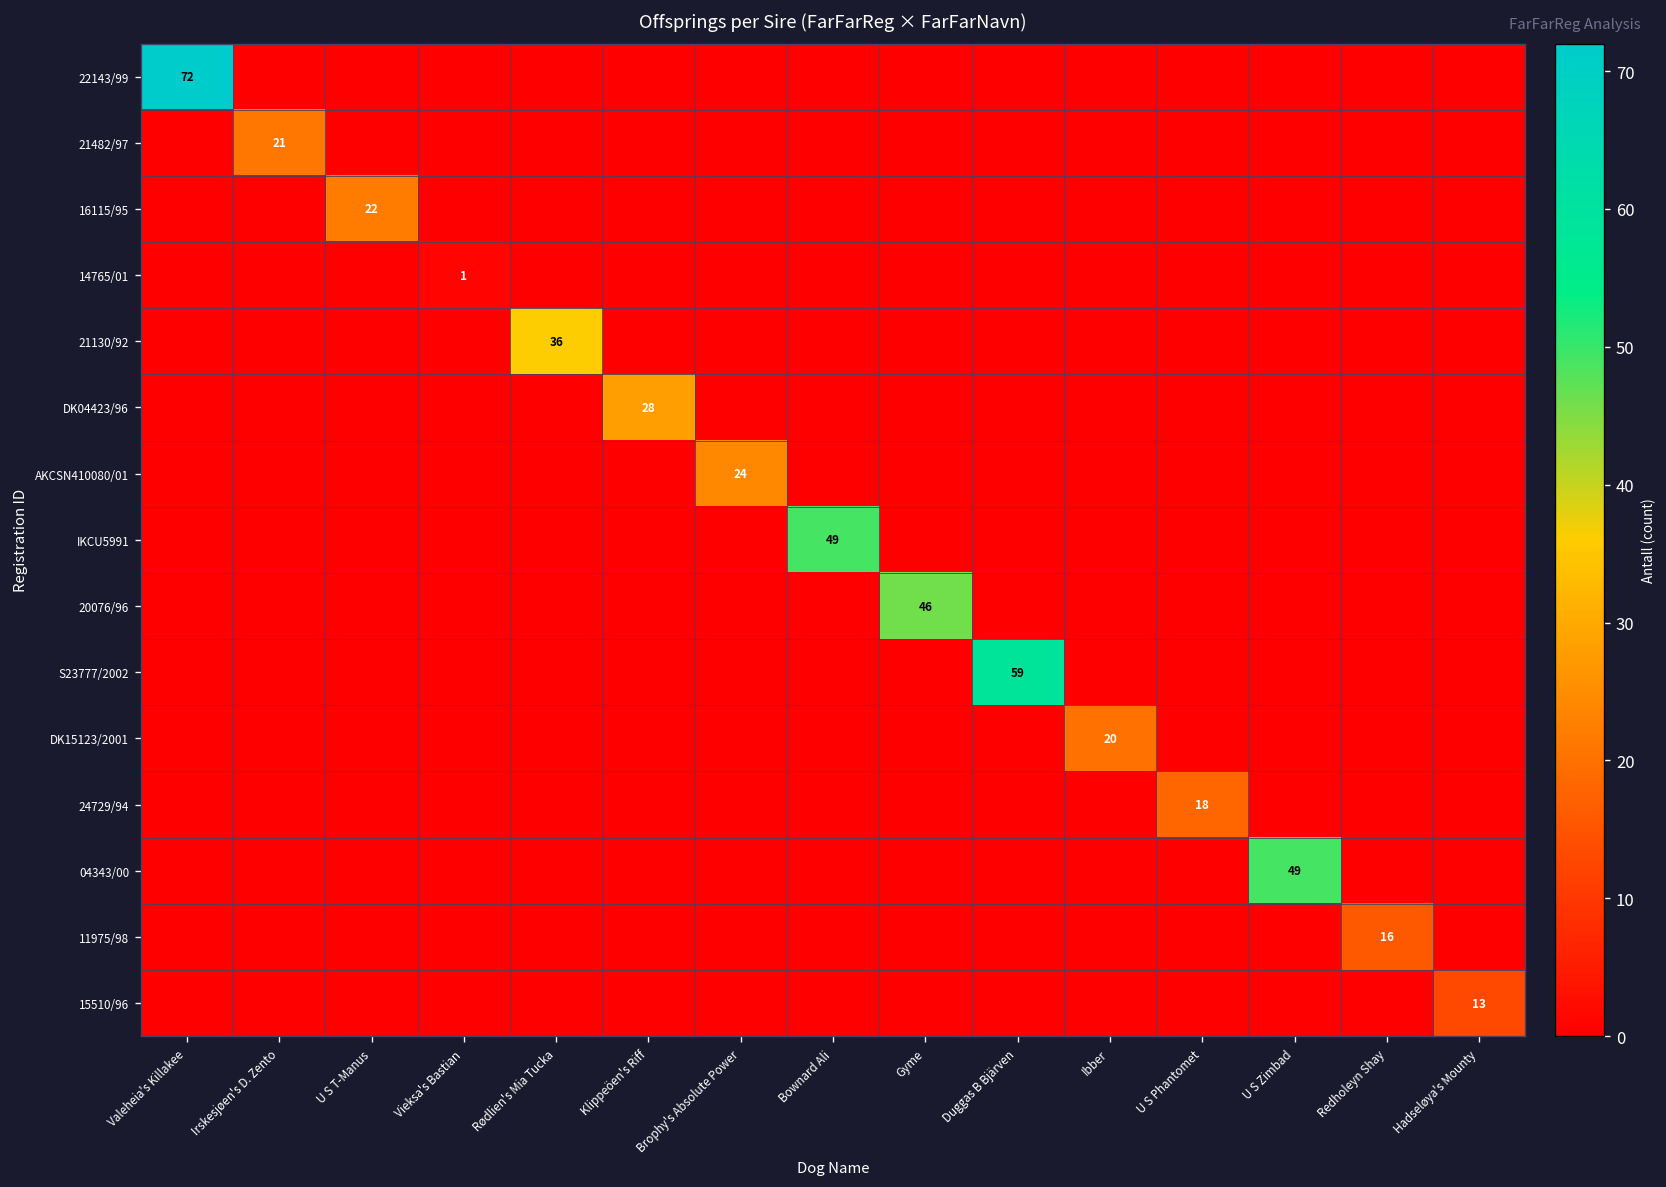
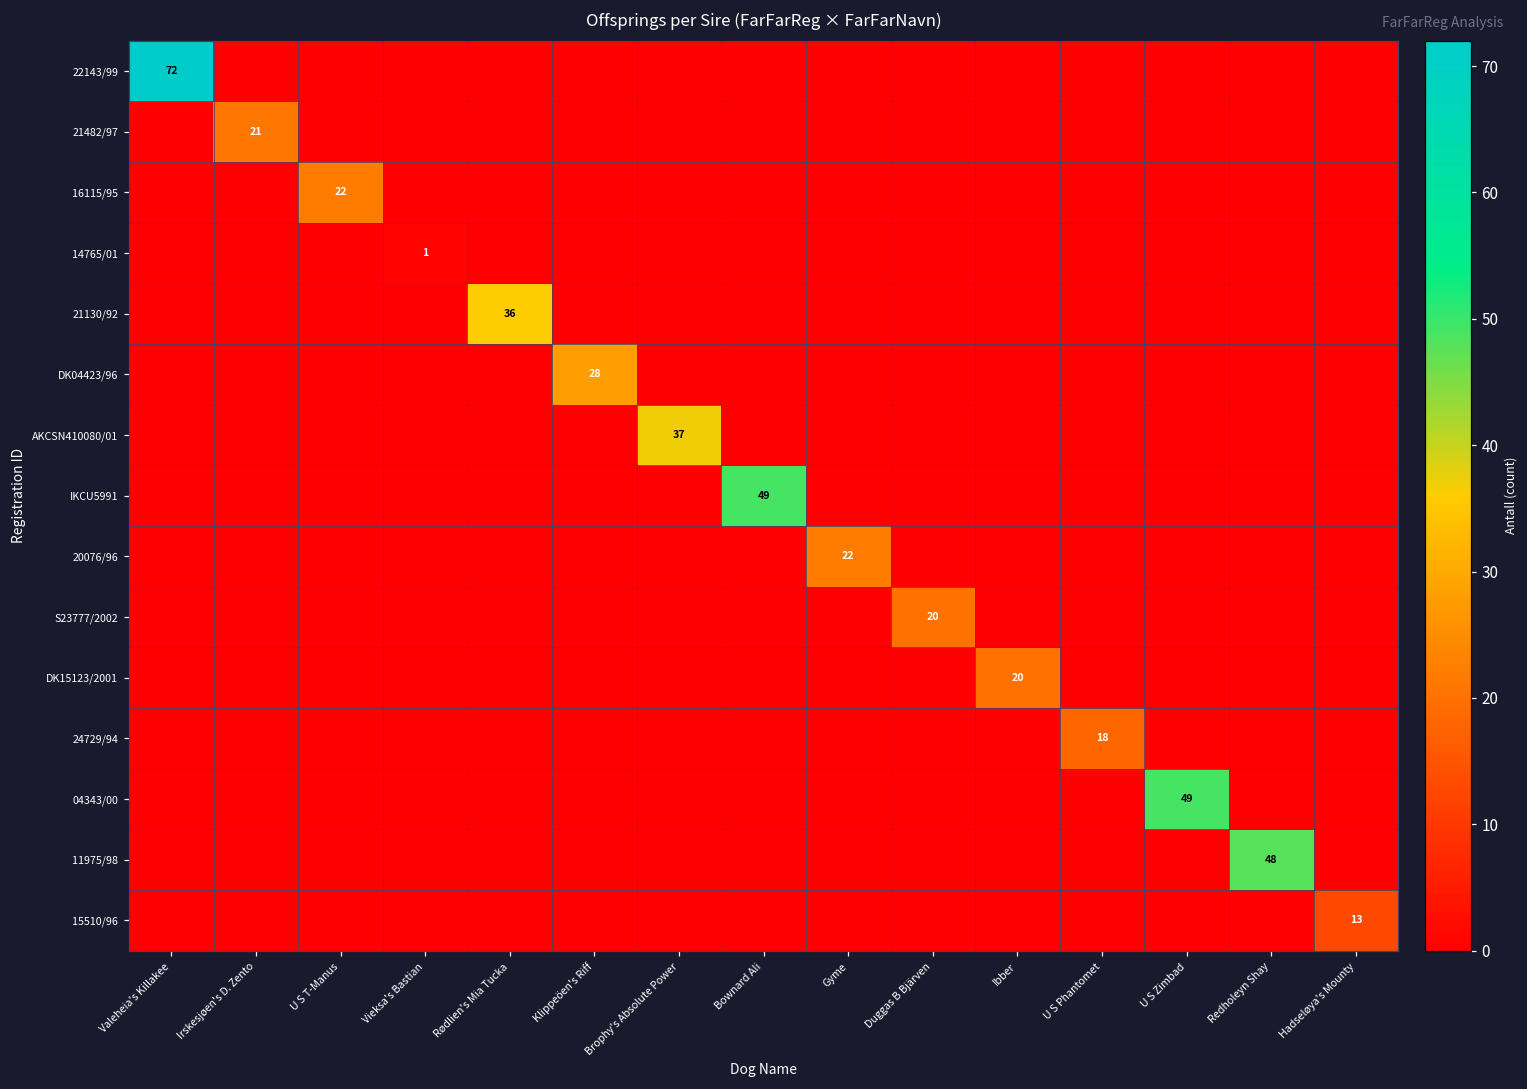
  {
    "22143/99": {
      "Valeheia's Killakee": 72
    },
    "21482/97": {
      "Irskesjøen's D. Zento": 21
    },
    "16115/95": {
      "U S T-Manus": 22
    },
    "14765/01": {
      "Vieksa's Bastian": 1
    },
    "21130/92": {
      "Rødlien's Mia Tucka": 36
    },
    "DK04423/96": {
      "Klippeöen's Riff": 28
    },
    "AKCSN410080/01": {
-     "Brophy's Absolute Power": 24
+     "Brophy's Absolute Power": 37
    },
    "IKCU5991": {
      "Bownard Ali": 49
    },
    "20076/96": {
-     "Gyme": 46
+     "Gyme": 22
    },
    "S23777/2002": {
-     "Duggas B Bjärven": 59
+     "Duggas B Bjärven": 20
    },
    "DK15123/2001": {
      "Ibber": 20
    },
    "24729/94": {
      "U S Phantomet": 18
    },
    "04343/00": {
      "U S Zimbad": 49
    },
    "11975/98": {
-     "Redholeyn Shay": 16
+     "Redholeyn Shay": 48
    },
    "15510/96": {
      "Hadseløya's Mounty": 13
    }
  }
